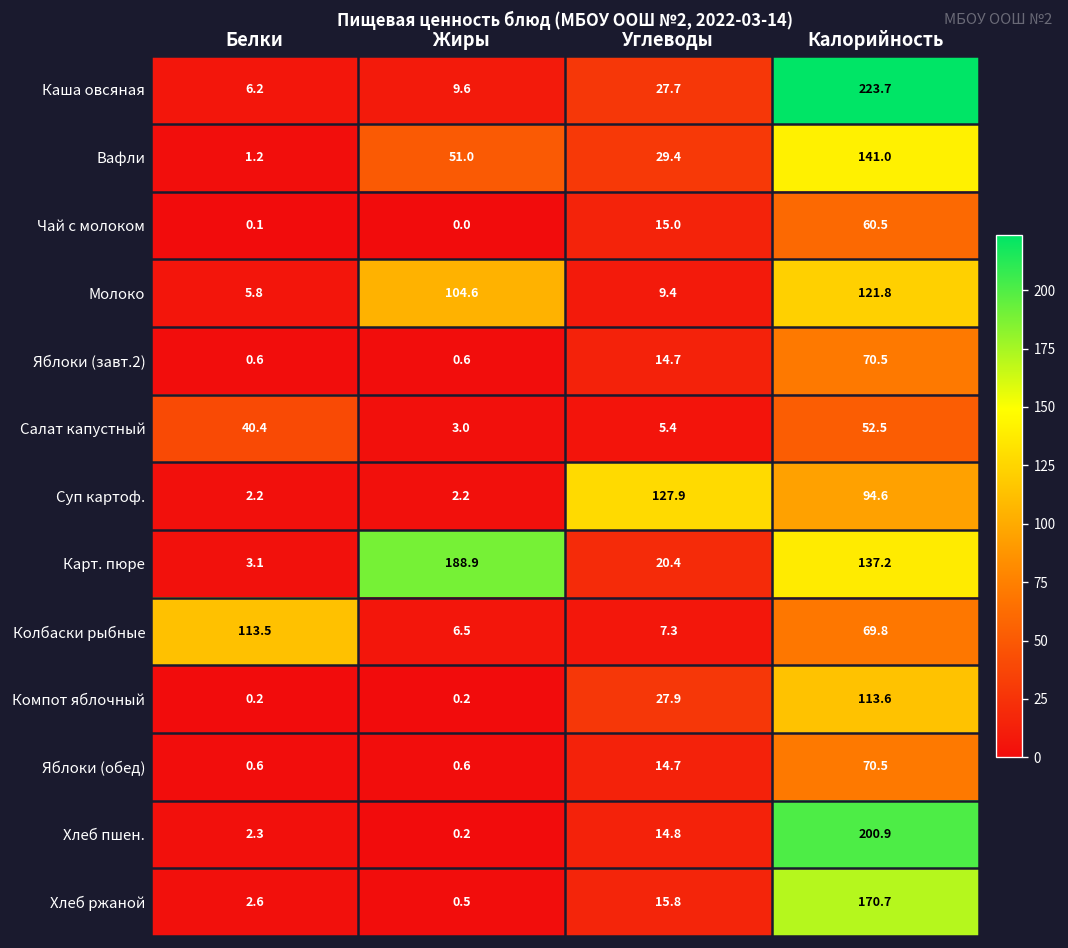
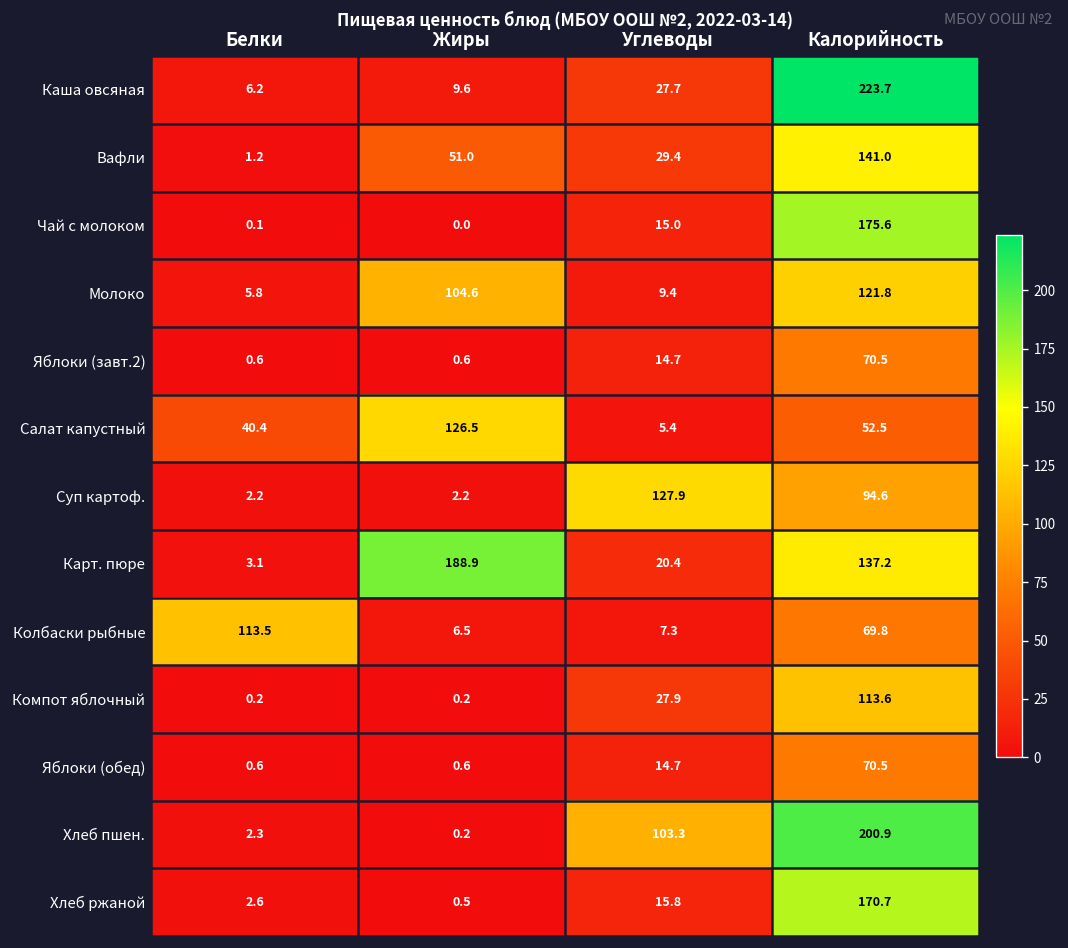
  {
    "Каша овсяная": {
      "Белки": 6.2,
      "Жиры": 9.6,
      "Углеводы": 27.7,
      "Калорийность": 223.7
    },
    "Вафли": {
      "Белки": 1.2,
      "Жиры": 51.0,
      "Углеводы": 29.4,
      "Калорийность": 141.0
    },
    "Чай с молоком": {
      "Белки": 0.1,
      "Жиры": 0.0,
      "Углеводы": 15.0,
-     "Калорийность": 60.5
+     "Калорийность": 175.6
    },
    "Молоко": {
      "Белки": 5.8,
      "Жиры": 104.6,
      "Углеводы": 9.4,
      "Калорийность": 121.8
    },
    "Яблоки (завт.2)": {
      "Белки": 0.6,
      "Жиры": 0.6,
      "Углеводы": 14.7,
      "Калорийность": 70.5
    },
    "Салат капустный": {
      "Белки": 40.4,
-     "Жиры": 3.0,
+     "Жиры": 126.5,
      "Углеводы": 5.4,
      "Калорийность": 52.5
    },
    "Суп картоф.": {
      "Белки": 2.2,
      "Жиры": 2.2,
      "Углеводы": 127.9,
      "Калорийность": 94.6
    },
    "Карт. пюре": {
      "Белки": 3.1,
      "Жиры": 188.9,
      "Углеводы": 20.4,
      "Калорийность": 137.2
    },
    "Колбаски рыбные": {
      "Белки": 113.5,
      "Жиры": 6.5,
      "Углеводы": 7.3,
      "Калорийность": 69.8
    },
    "Компот яблочный": {
      "Белки": 0.2,
      "Жиры": 0.2,
      "Углеводы": 27.9,
      "Калорийность": 113.6
    },
    "Яблоки (обед)": {
      "Белки": 0.6,
      "Жиры": 0.6,
      "Углеводы": 14.7,
      "Калорийность": 70.5
    },
    "Хлеб пшен.": {
      "Белки": 2.3,
      "Жиры": 0.2,
-     "Углеводы": 14.8,
+     "Углеводы": 103.3,
      "Калорийность": 200.9
    },
    "Хлеб ржаной": {
      "Белки": 2.6,
      "Жиры": 0.5,
      "Углеводы": 15.8,
      "Калорийность": 170.7
    }
  }
